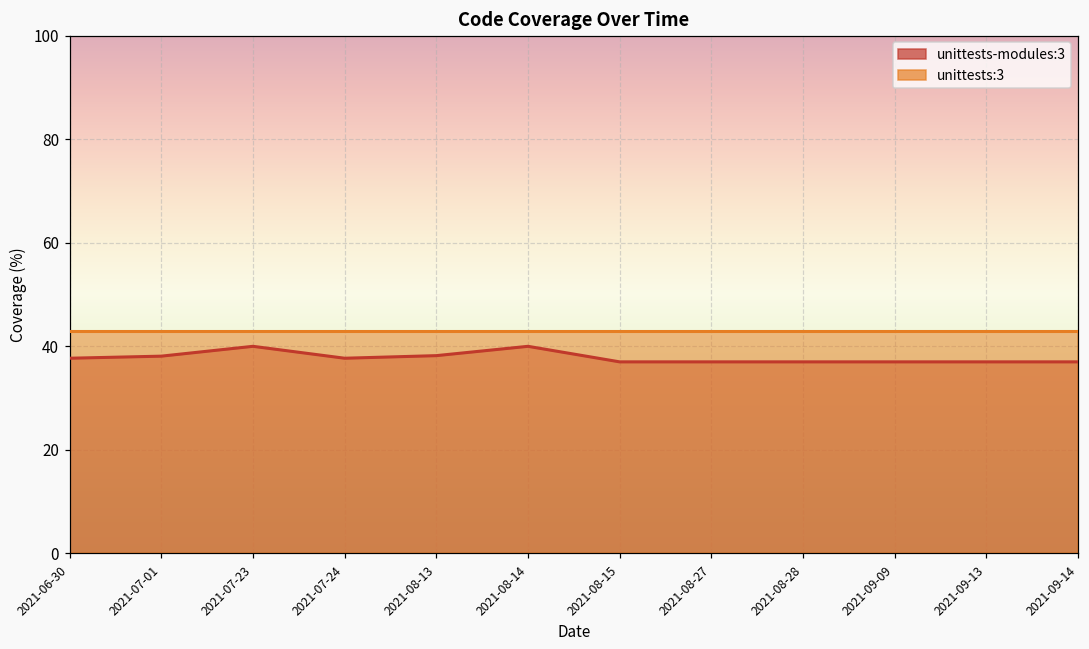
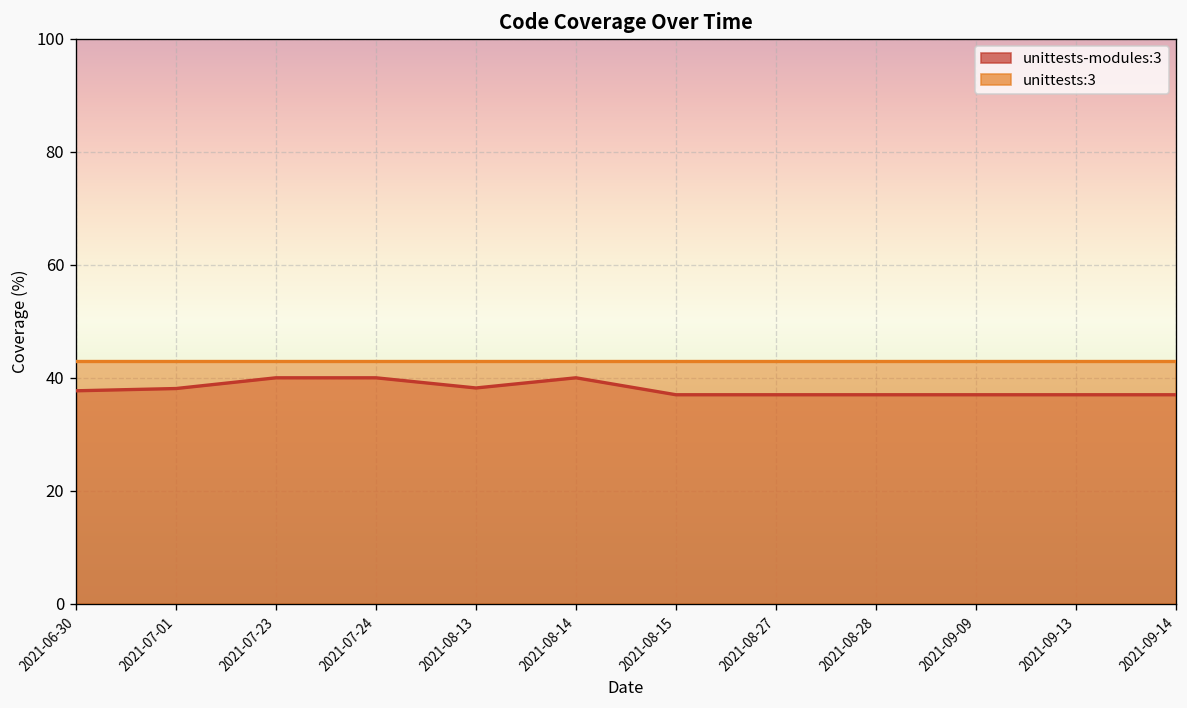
  {
    "unittests-modules:3": {
      "2021-06-30": 38,
      "2021-07-01": 38,
      "2021-07-23": 40,
-     "2021-07-24": 38,
+     "2021-07-24": 40,
      "2021-08-13": 38,
      "2021-08-14": 40,
      "2021-08-15": 37,
      "2021-08-27": 37,
      "2021-08-28": 37,
      "2021-09-09": 37,
      "2021-09-13": 37,
      "2021-09-14": 37
    },
    "unittests:3": {
      "2021-06-30": 43,
      "2021-07-01": 43,
      "2021-07-23": 43,
      "2021-07-24": 43,
      "2021-08-13": 43,
      "2021-08-14": 43,
      "2021-08-15": 43,
      "2021-08-27": 43,
      "2021-08-28": 43,
      "2021-09-09": 43,
      "2021-09-13": 43,
      "2021-09-14": 43
    }
  }
